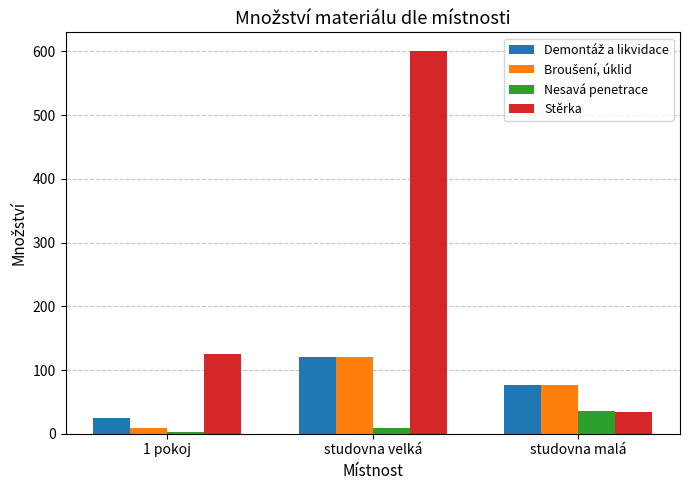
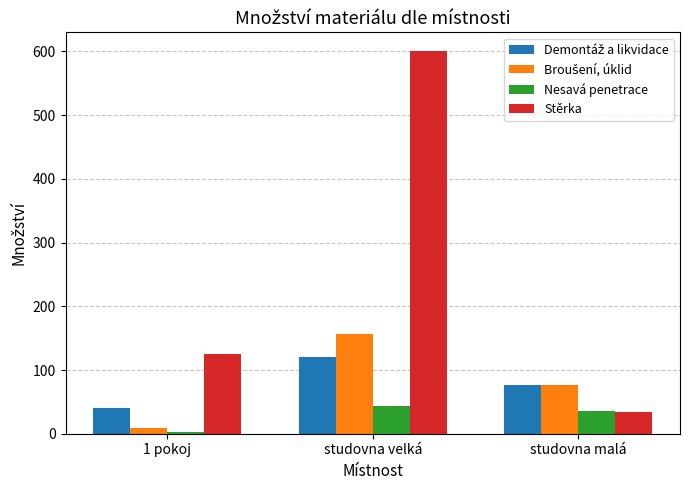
  {
    "Demontáž a likvidace": {
-     "1 pokoj": 30,
+     "1 pokoj": 40,
      "studovna velká": 120,
      "studovna malá": 80
    },
    "Broušení, úklid": {
      "1 pokoj": 10,
-     "studovna velká": 120,
+     "studovna velká": 160,
      "studovna malá": 80
    },
    "Nesavá penetrace": {
-     "studovna velká": 10,
+     "studovna velká": 40,
      "studovna malá": 40
    },
    "Stěrka": {
      "1 pokoj": 130,
      "studovna velká": 600,
      "studovna malá": 30
    }
  }
